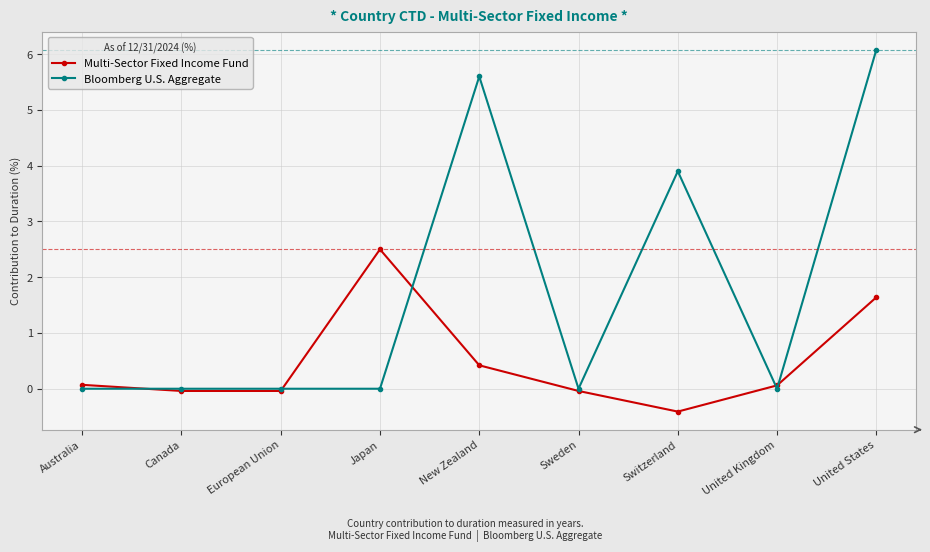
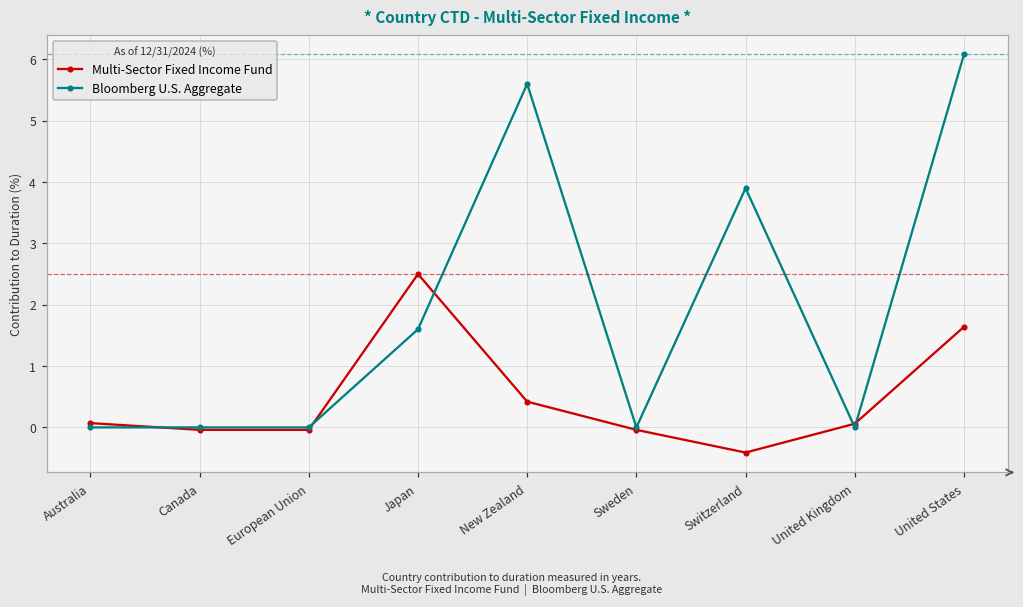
  {
    "Multi-Sector Fixed Income Fund": {
      "Australia": 0.1,
      "Japan": 2.5,
      "New Zealand": 0.4,
      "Switzerland": -0.4,
      "United Kingdom": 0.1,
      "United States": 1.6
    },
    "Bloomberg U.S. Aggregate": {
      "Australia": 0.0,
-     "Japan": 0.0,
+     "Japan": 1.6,
      "New Zealand": 5.6,
      "Switzerland": 3.9,
      "United Kingdom": 0.0,
      "United States": 6.1
    }
  }
